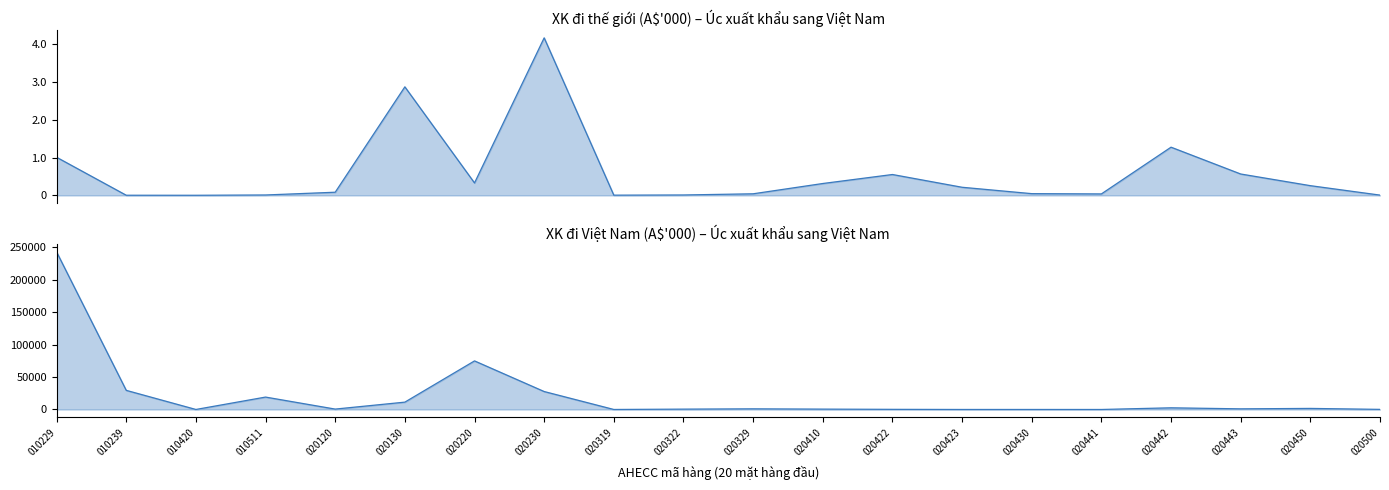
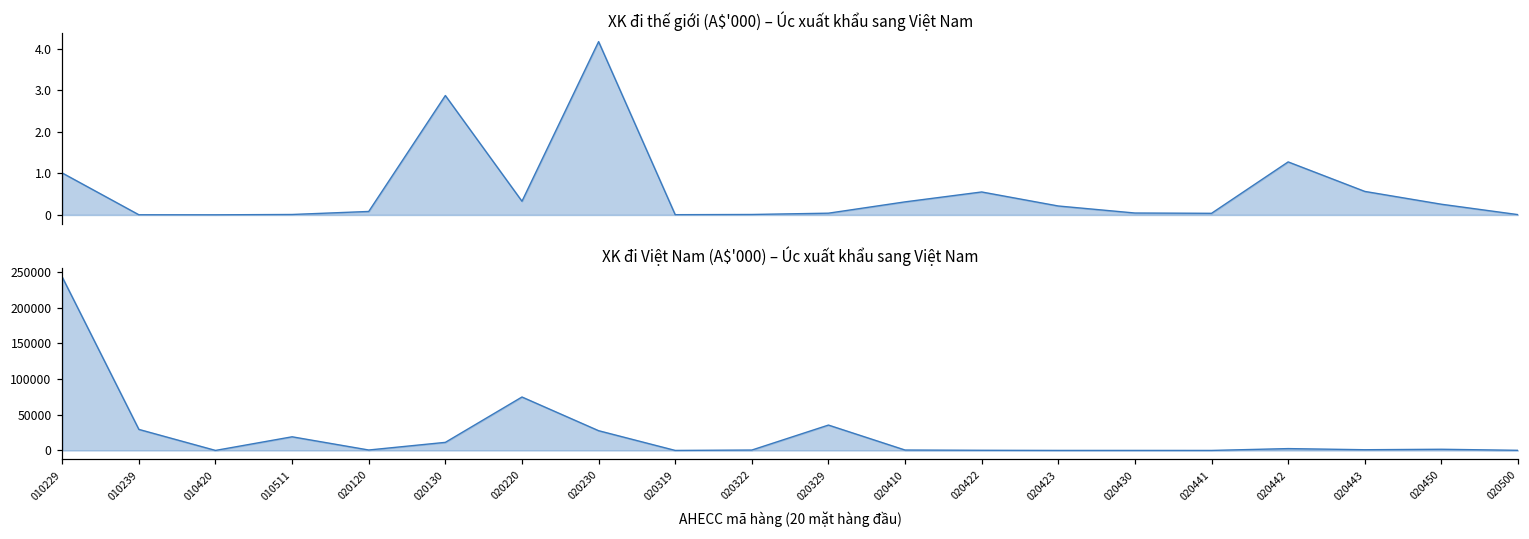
  {
    "XK đi Việt Nam (A$'000) – Úc xuất khẩu sang Việt Nam": {
      "010229": 240000,
      "010239": 30000,
      "010420": 0,
      "010511": 20000,
      "020120": 0,
      "020130": 10000,
      "020220": 70000,
      "020230": 30000,
      "020319": 0,
      "020322": 0,
-     "020329": 0,
+     "020329": 40000,
      "020410": 0,
      "020422": 0,
      "020423": 0,
      "020430": 0,
      "020441": 0,
      "020442": 0,
      "020443": 0,
      "020450": 0,
      "020500": 0
    }
  }
